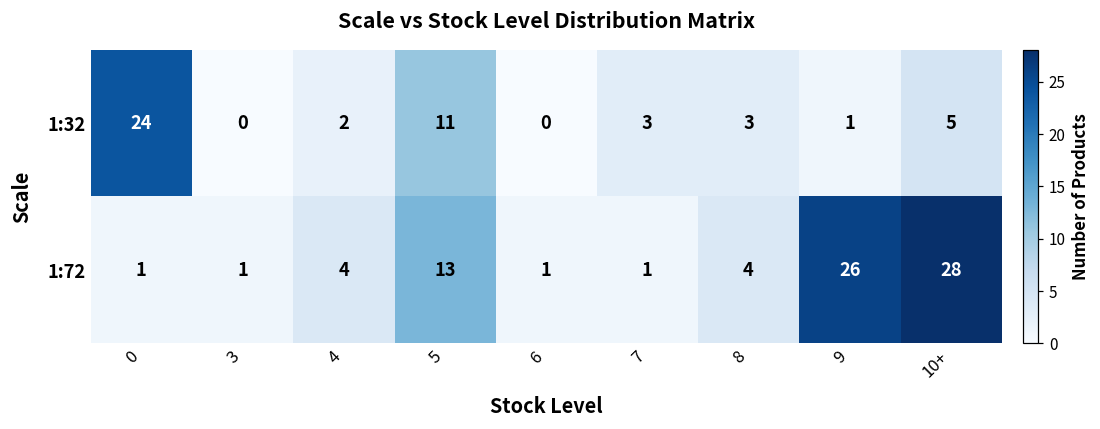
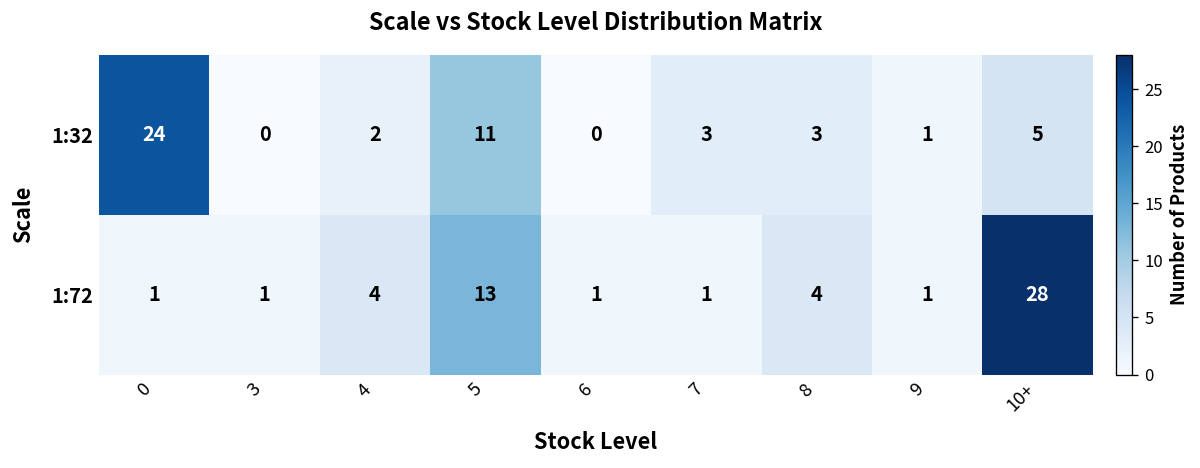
  {
    "1:32": {
      "0": 24,
      "3": 0,
      "4": 2,
      "5": 11,
      "6": 0,
      "7": 3,
      "8": 3,
      "9": 1,
      "10+": 5
    },
    "1:72": {
      "0": 1,
      "3": 1,
      "4": 4,
      "5": 13,
      "6": 1,
      "7": 1,
      "8": 4,
-     "9": 26,
+     "9": 1,
      "10+": 28
    }
  }
